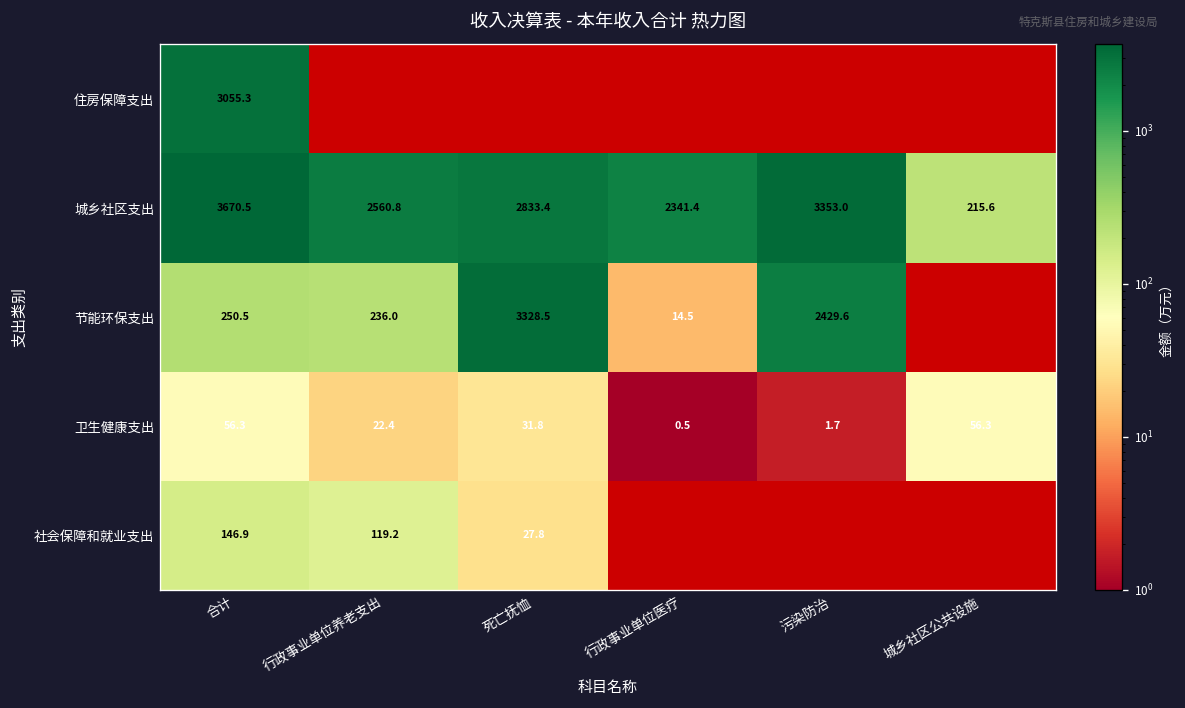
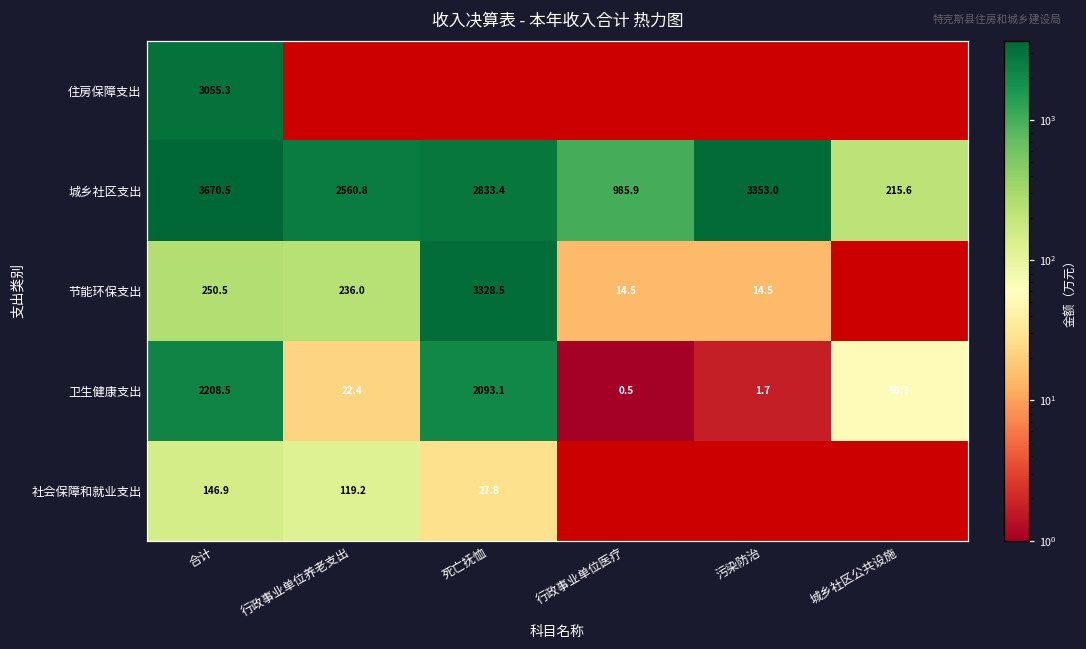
  {
    "住房保障支出": {
      "合计": 3055.3
    },
    "城乡社区支出": {
      "合计": 3670.5,
      "行政事业单位养老支出": 2560.8,
      "死亡抚恤": 2833.4,
-     "行政事业单位医疗": 2341.4,
+     "行政事业单位医疗": 985.9,
      "污染防治": 3353.0,
      "城乡社区公共设施": 215.6
    },
    "节能环保支出": {
      "合计": 250.5,
      "行政事业单位养老支出": 236.0,
      "死亡抚恤": 3328.5,
      "行政事业单位医疗": 14.5,
-     "污染防治": 2429.6
+     "污染防治": 14.5
    },
    "卫生健康支出": {
-     "合计": 56.3,
+     "合计": 2208.5,
      "行政事业单位养老支出": 22.4,
-     "死亡抚恤": 31.8,
+     "死亡抚恤": 2093.1,
      "行政事业单位医疗": 0.5,
      "污染防治": 1.7,
      "城乡社区公共设施": 56.3
    },
    "社会保障和就业支出": {
      "合计": 146.9,
      "行政事业单位养老支出": 119.2,
      "死亡抚恤": 27.8
    }
  }
